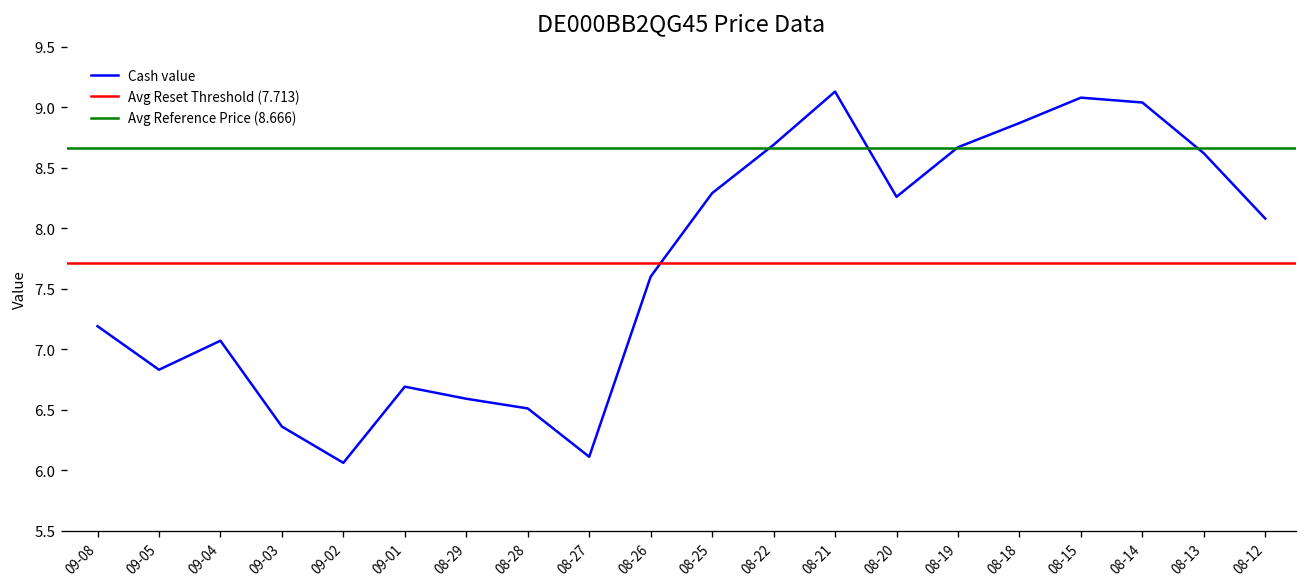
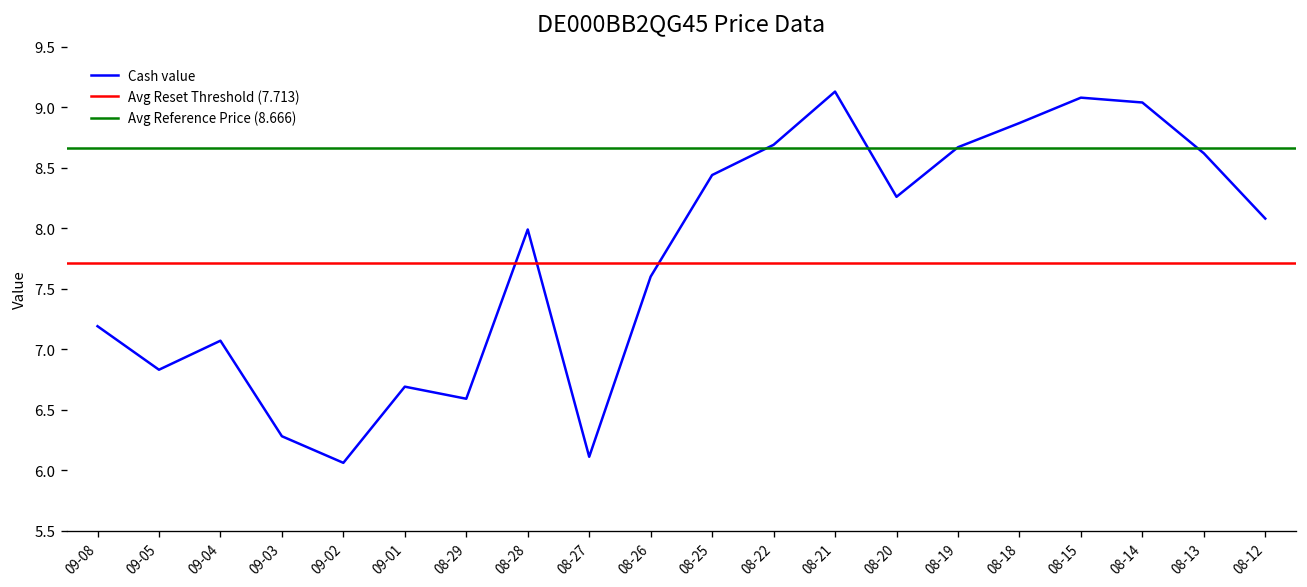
  {
    "09-08": 7.19,
    "09-05": 6.83,
    "09-04": 7.07,
-   "09-03": 6.36,
+   "09-03": 6.28,
    "09-02": 6.06,
    "09-01": 6.69,
    "08-29": 6.59,
-   "08-28": 6.51,
+   "08-28": 7.99,
    "08-27": 6.11,
    "08-26": 7.60,
-   "08-25": 8.29,
+   "08-25": 8.44,
    "08-22": 8.69,
    "08-21": 9.13,
    "08-20": 8.26,
    "08-19": 8.67,
    "08-18": 8.87,
    "08-15": 9.08,
    "08-14": 9.04,
    "08-13": 8.62,
    "08-12": 8.08
  }
